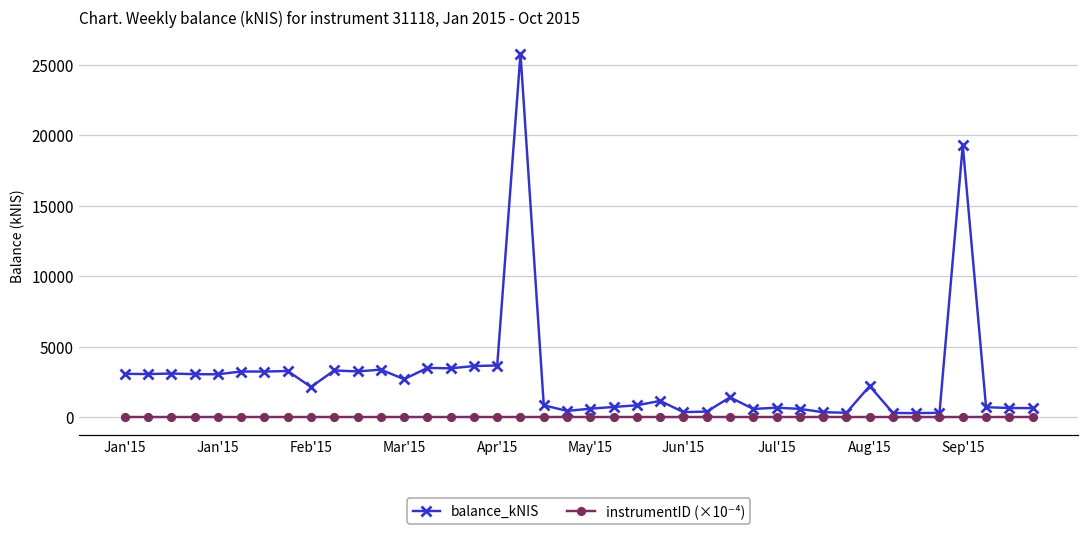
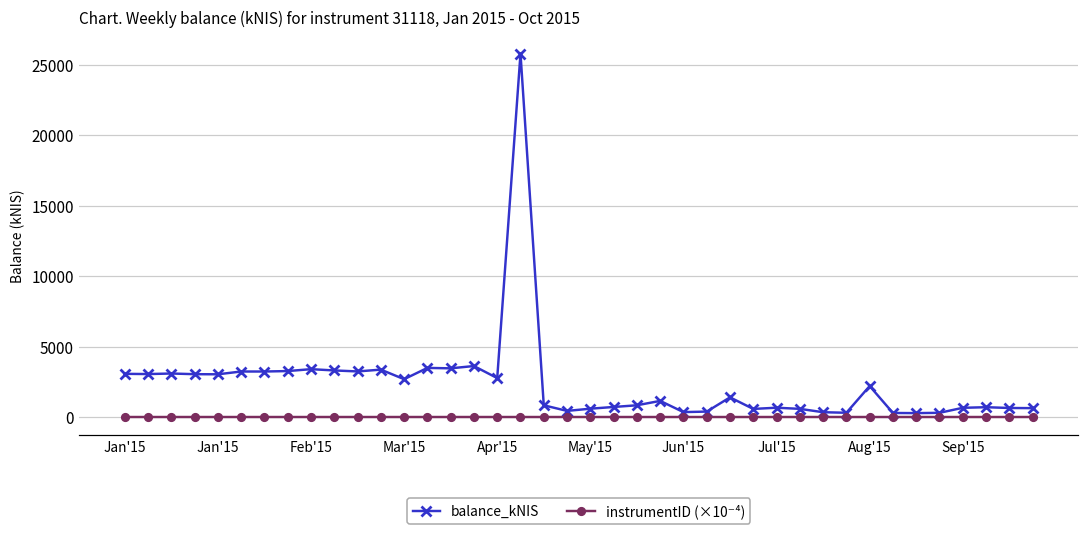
  {
    "balance_kNIS": {
-     "Feb'15": 2100,
+     "Feb'15": 3400,
      "Mar'15": 2700,
-     "Apr'15": 3700,
+     "Apr'15": 2800,
      "May'15": 600,
      "Jun'15": 400,
      "Jul'15": 700,
      "Aug'15": 2200,
-     "Sep'15": 19300
+     "Sep'15": 700
    },
    "instrumentID (×10⁻⁴)": {
      "Feb'15": 0,
      "Mar'15": 0,
      "Apr'15": 0,
      "May'15": 0,
      "Jun'15": 0,
      "Jul'15": 0,
      "Aug'15": 0,
      "Sep'15": 0
    }
  }
